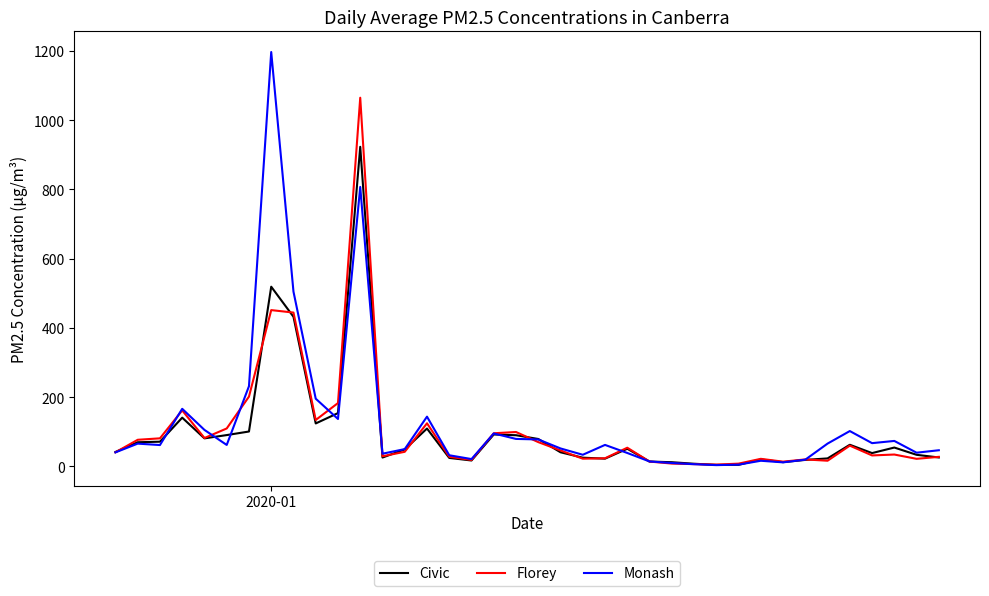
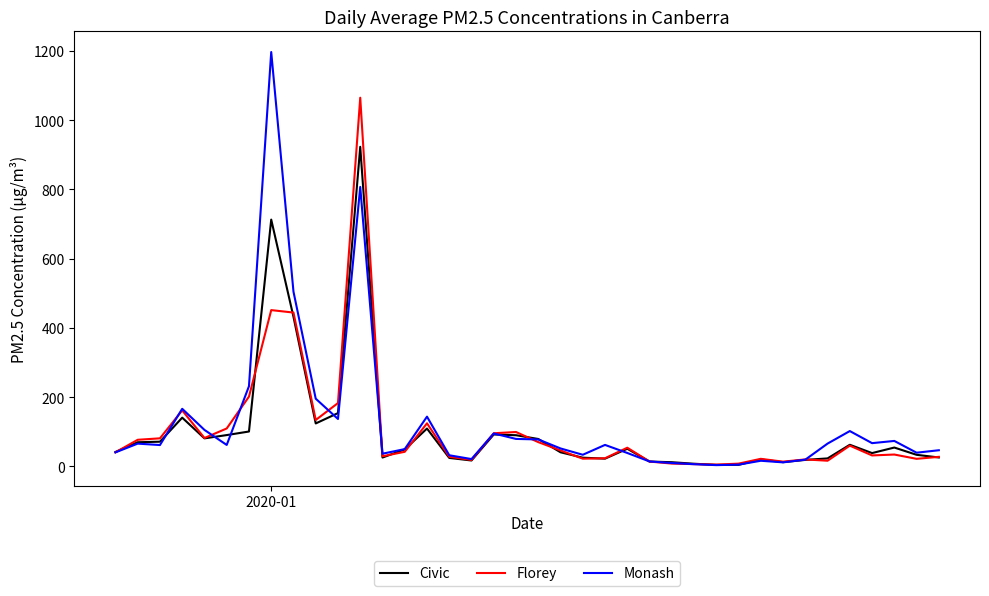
  {
    "Civic": {
-     "2020-01": 520
+     "2020-01": 710
    },
    "Florey": {
      "2020-01": 450
    },
    "Monash": {
      "2020-01": 1200
    }
  }
